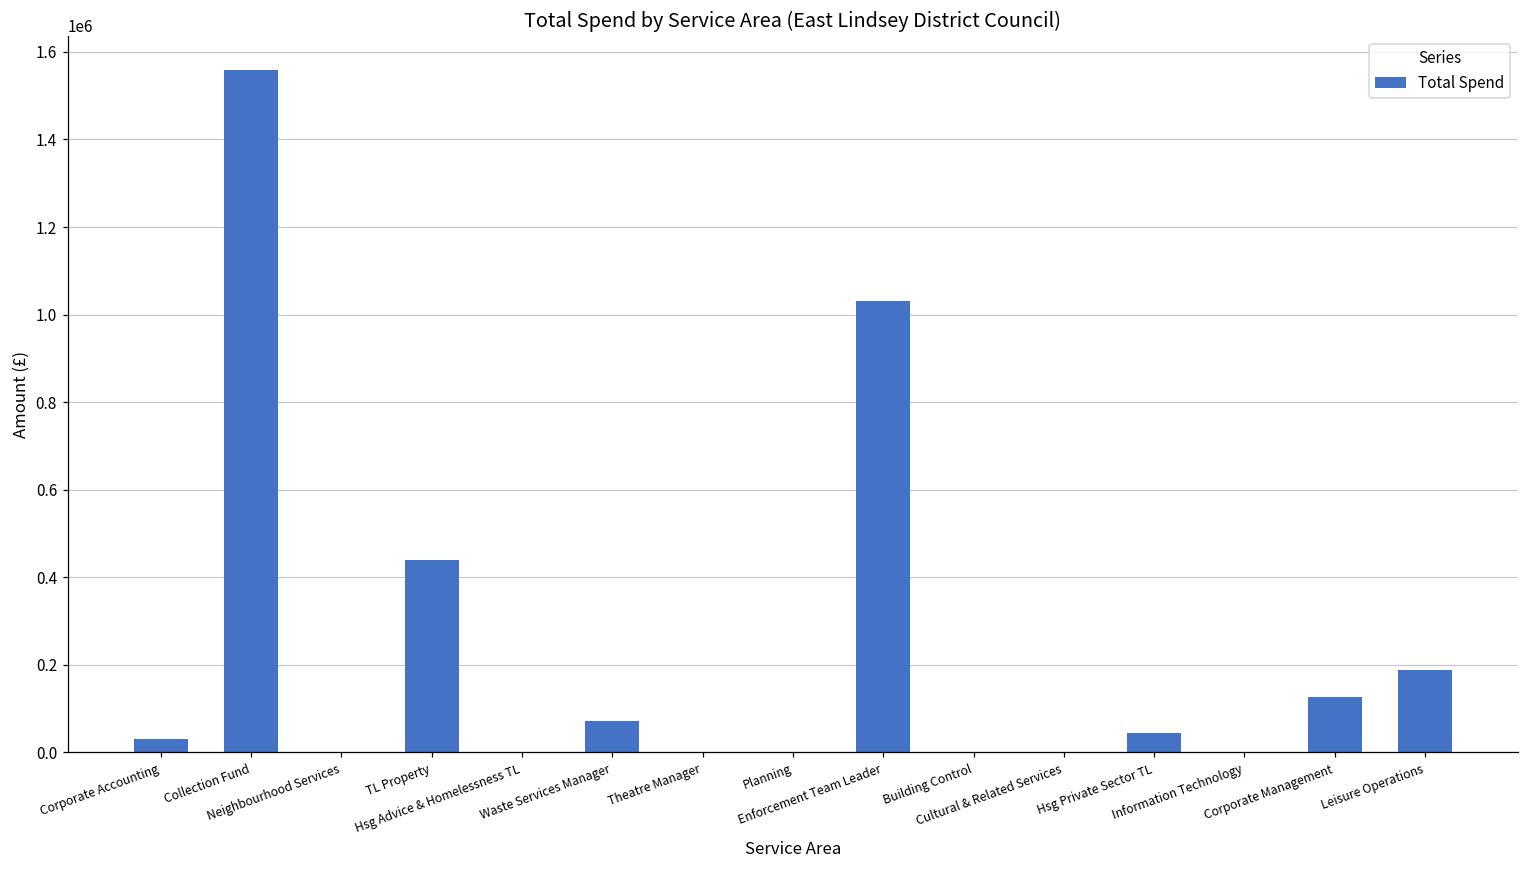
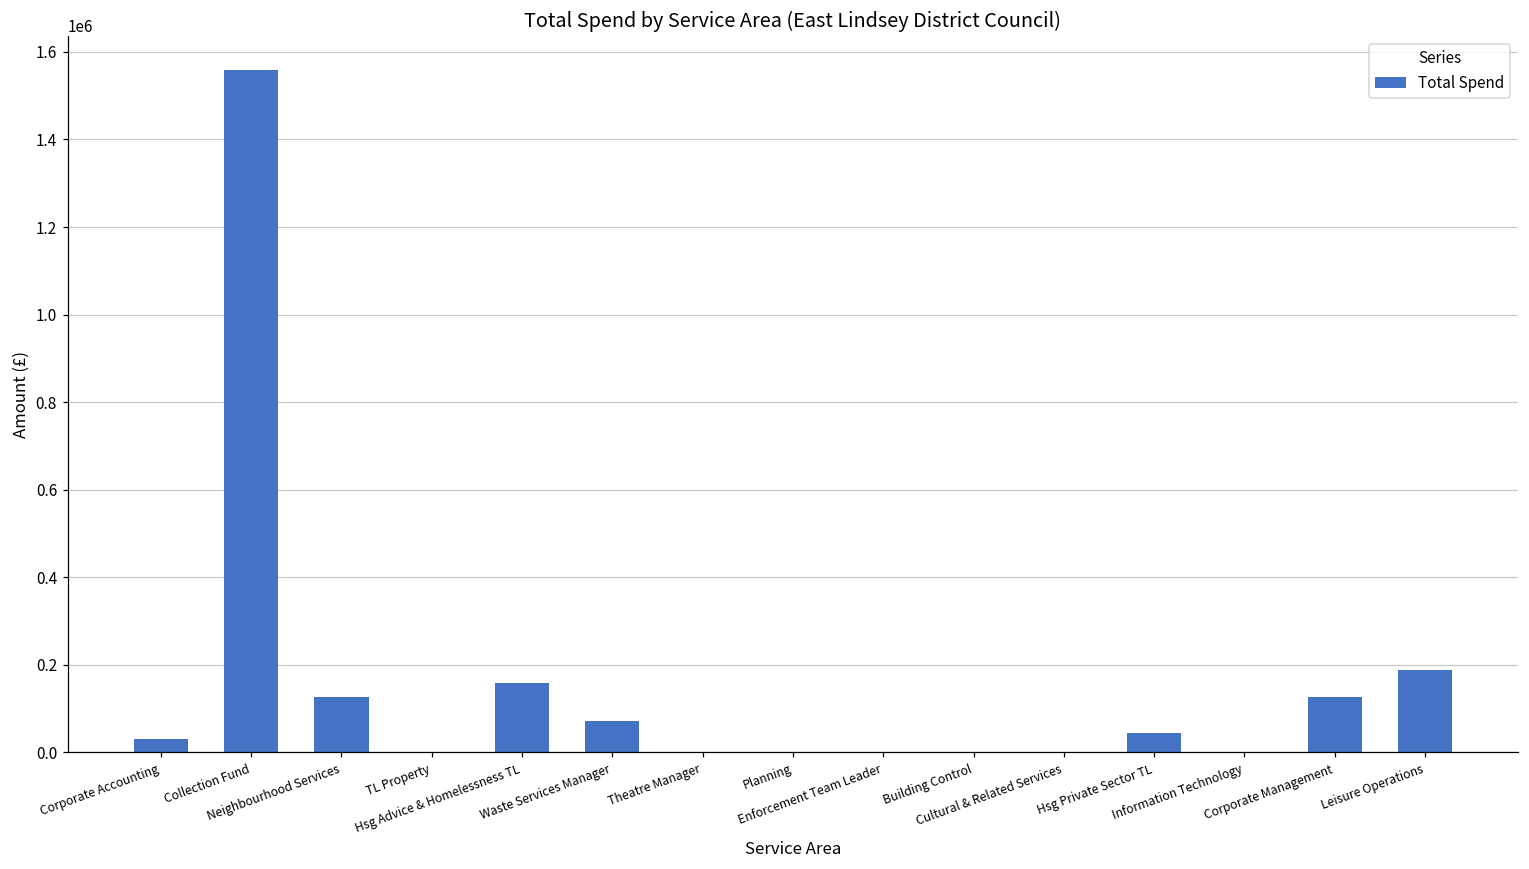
  {
    "Corporate Accounting": 30000,
    "Collection Fund": 1560000,
-   "Neighbourhood Services": 0,
-   "TL Property": 440000,
-   "Hsg Advice & Homelessness TL": 0,
+   "Neighbourhood Services": 130000,
+   "TL Property": 0,
+   "Hsg Advice & Homelessness TL": 160000,
    "Waste Services Manager": 70000,
-   "Enforcement Team Leader": 1030000,
+   "Enforcement Team Leader": 0,
    "Hsg Private Sector TL": 40000,
    "Corporate Management": 130000,
    "Leisure Operations": 190000
  }
